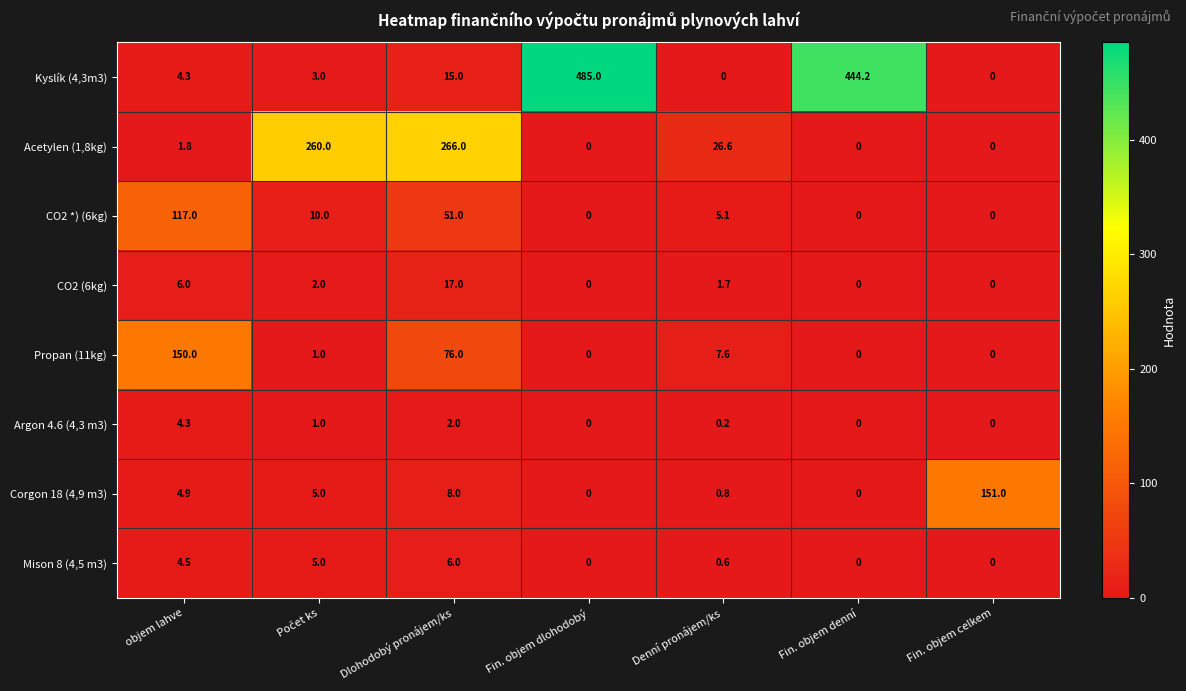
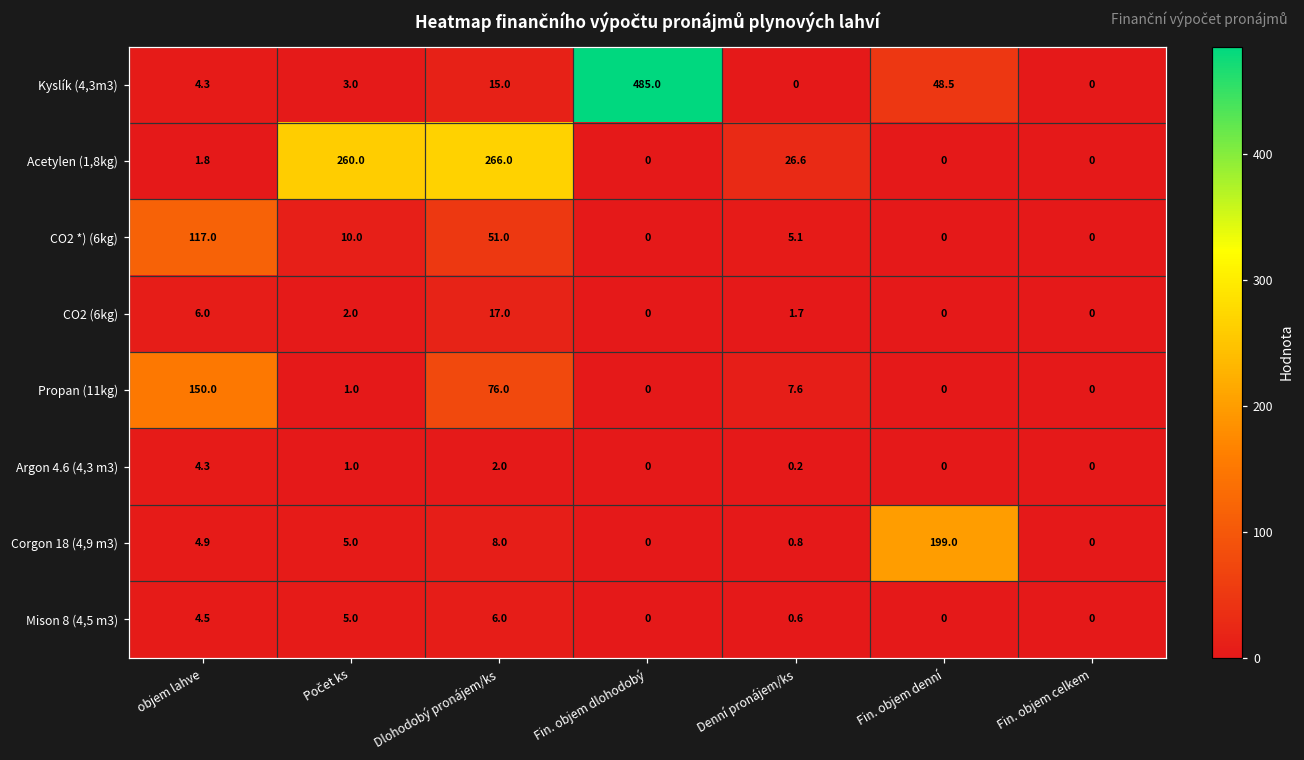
  {
    "Kyslík (4,3m3)": {
      "objem lahve": 4.3,
      "Počet ks": 3.0,
      "Dlohodobý pronájem/ks": 15.0,
      "Fin. objem dlohodobý": 485.0,
      "Denní pronájem/ks": 0,
-     "Fin. objem denní": 444.2,
+     "Fin. objem denní": 48.5,
      "Fin. objem celkem": 0
    },
    "Acetylen (1,8kg)": {
      "objem lahve": 1.8,
      "Počet ks": 260.0,
      "Dlohodobý pronájem/ks": 266.0,
      "Fin. objem dlohodobý": 0,
      "Denní pronájem/ks": 26.6,
      "Fin. objem denní": 0,
      "Fin. objem celkem": 0
    },
    "CO2 *) (6kg)": {
      "objem lahve": 117.0,
      "Počet ks": 10.0,
      "Dlohodobý pronájem/ks": 51.0,
      "Fin. objem dlohodobý": 0,
      "Denní pronájem/ks": 5.1,
      "Fin. objem denní": 0,
      "Fin. objem celkem": 0
    },
    "CO2 (6kg)": {
      "objem lahve": 6.0,
      "Počet ks": 2.0,
      "Dlohodobý pronájem/ks": 17.0,
      "Fin. objem dlohodobý": 0,
      "Denní pronájem/ks": 1.7,
      "Fin. objem denní": 0,
      "Fin. objem celkem": 0
    },
    "Propan (11kg)": {
      "objem lahve": 150.0,
      "Počet ks": 1.0,
      "Dlohodobý pronájem/ks": 76.0,
      "Fin. objem dlohodobý": 0,
      "Denní pronájem/ks": 7.6,
      "Fin. objem denní": 0,
      "Fin. objem celkem": 0
    },
    "Argon 4.6 (4,3 m3)": {
      "objem lahve": 4.3,
      "Počet ks": 1.0,
      "Dlohodobý pronájem/ks": 2.0,
      "Fin. objem dlohodobý": 0,
      "Denní pronájem/ks": 0.2,
      "Fin. objem denní": 0,
      "Fin. objem celkem": 0
    },
    "Corgon 18 (4,9 m3)": {
      "objem lahve": 4.9,
      "Počet ks": 5.0,
      "Dlohodobý pronájem/ks": 8.0,
      "Fin. objem dlohodobý": 0,
      "Denní pronájem/ks": 0.8,
-     "Fin. objem denní": 0,
-     "Fin. objem celkem": 151.0
+     "Fin. objem denní": 199.0,
+     "Fin. objem celkem": 0
    },
    "Mison 8 (4,5 m3)": {
      "objem lahve": 4.5,
      "Počet ks": 5.0,
      "Dlohodobý pronájem/ks": 6.0,
      "Fin. objem dlohodobý": 0,
      "Denní pronájem/ks": 0.6,
      "Fin. objem denní": 0,
      "Fin. objem celkem": 0
    }
  }
